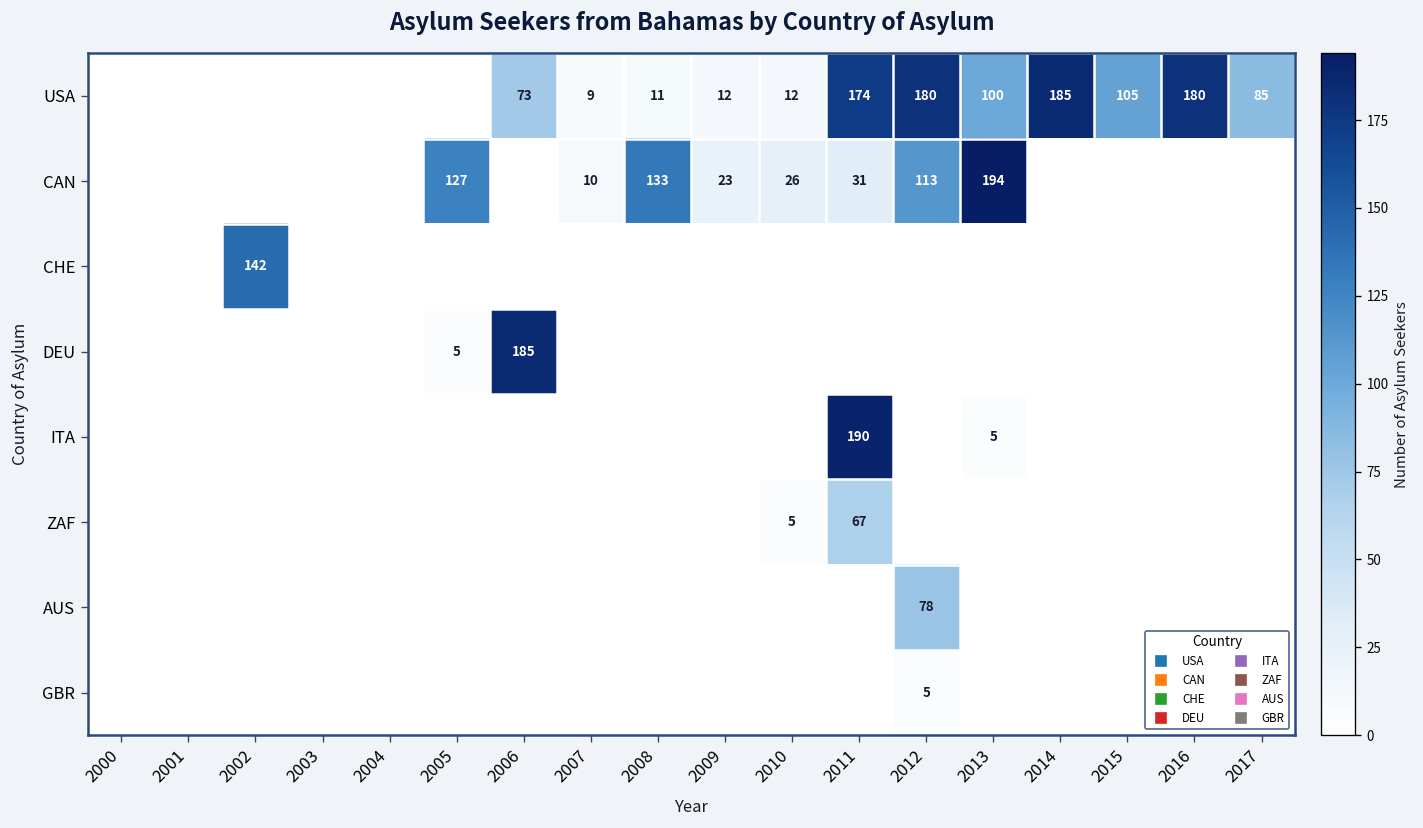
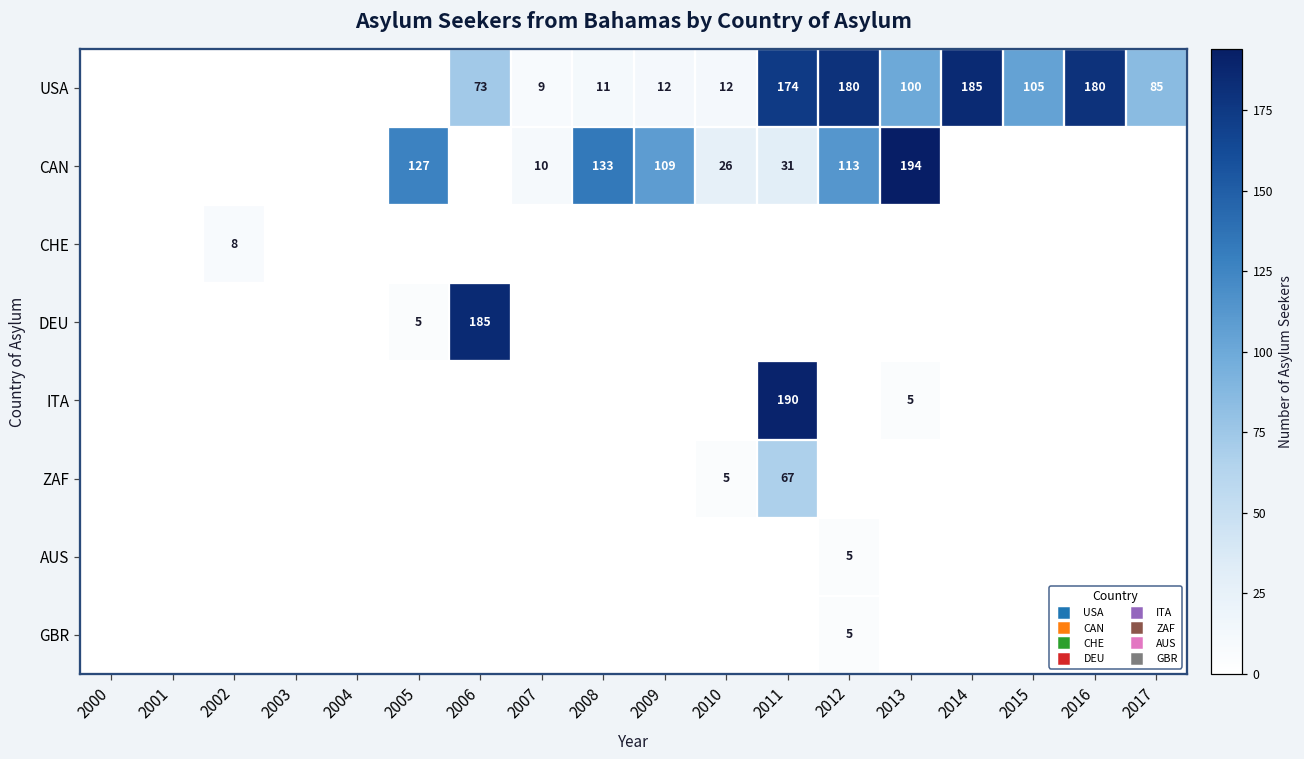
  {
    "USA": {
      "2006": 73,
      "2007": 9,
      "2008": 11,
      "2009": 12,
      "2010": 12,
      "2011": 174,
      "2012": 180,
      "2013": 100,
      "2014": 185,
      "2015": 105,
      "2016": 180,
      "2017": 85
    },
    "CAN": {
      "2005": 127,
      "2007": 10,
      "2008": 133,
-     "2009": 23,
+     "2009": 109,
      "2010": 26,
      "2011": 31,
      "2012": 113,
      "2013": 194
    },
    "CHE": {
-     "2002": 142
+     "2002": 8
    },
    "DEU": {
      "2005": 5,
      "2006": 185
    },
    "ITA": {
      "2011": 190,
      "2013": 5
    },
    "ZAF": {
      "2010": 5,
      "2011": 67
    },
    "AUS": {
-     "2012": 78
+     "2012": 5
    },
    "GBR": {
      "2012": 5
    }
  }
